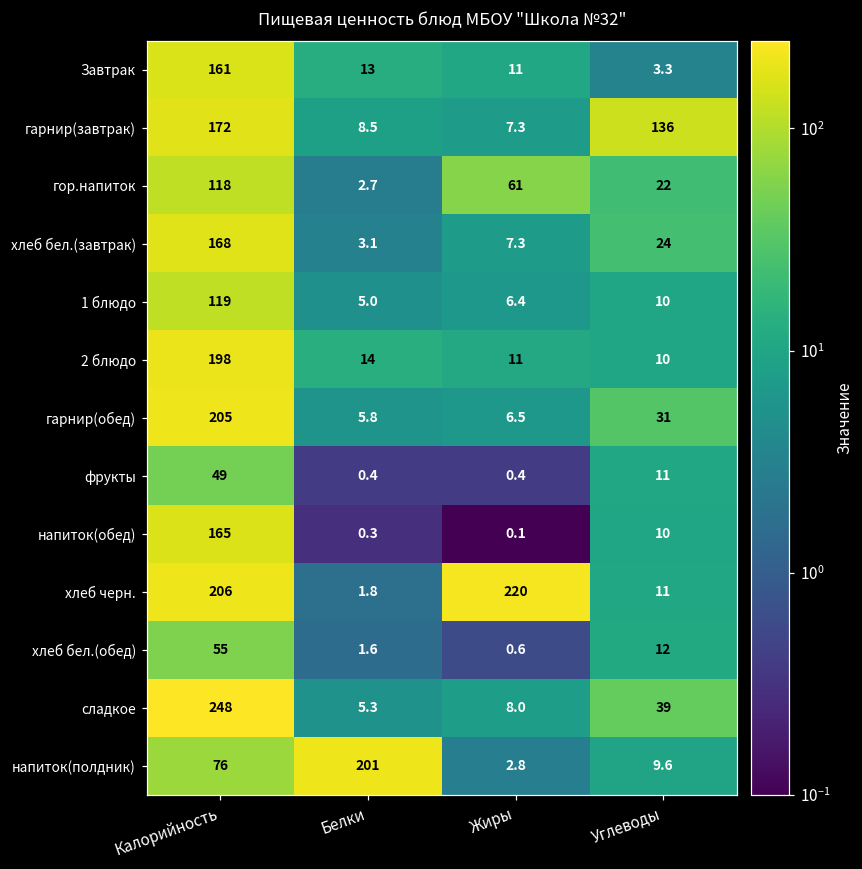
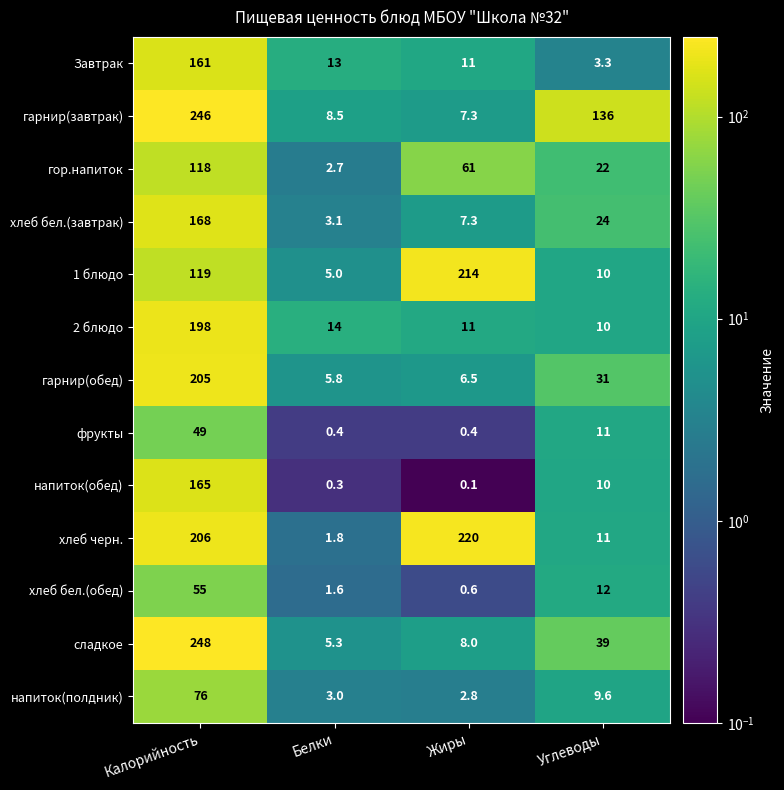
  {
    "Завтрак": {
      "Калорийность": 161,
      "Белки": 13,
      "Жиры": 11,
      "Углеводы": 3.3
    },
    "гарнир(завтрак)": {
-     "Калорийность": 172,
+     "Калорийность": 246,
      "Белки": 8.5,
      "Жиры": 7.3,
      "Углеводы": 136
    },
    "гор.напиток": {
      "Калорийность": 118,
      "Белки": 2.7,
      "Жиры": 61,
      "Углеводы": 22
    },
    "хлеб бел.(завтрак)": {
      "Калорийность": 168,
      "Белки": 3.1,
      "Жиры": 7.3,
      "Углеводы": 24
    },
    "1 блюдо": {
      "Калорийность": 119,
      "Белки": 5.0,
-     "Жиры": 6.4,
+     "Жиры": 214,
      "Углеводы": 10
    },
    "2 блюдо": {
      "Калорийность": 198,
      "Белки": 14,
      "Жиры": 11,
      "Углеводы": 10
    },
    "гарнир(обед)": {
      "Калорийность": 205,
      "Белки": 5.8,
      "Жиры": 6.5,
      "Углеводы": 31
    },
    "фрукты": {
      "Калорийность": 49,
      "Белки": 0.4,
      "Жиры": 0.4,
      "Углеводы": 11
    },
    "напиток(обед)": {
      "Калорийность": 165,
      "Белки": 0.3,
      "Жиры": 0.1,
      "Углеводы": 10
    },
    "хлеб черн.": {
      "Калорийность": 206,
      "Белки": 1.8,
      "Жиры": 220,
      "Углеводы": 11
    },
    "хлеб бел.(обед)": {
      "Калорийность": 55,
      "Белки": 1.6,
      "Жиры": 0.6,
      "Углеводы": 12
    },
    "сладкое": {
      "Калорийность": 248,
      "Белки": 5.3,
      "Жиры": 8.0,
      "Углеводы": 39
    },
    "напиток(полдник)": {
      "Калорийность": 76,
-     "Белки": 201,
+     "Белки": 3.0,
      "Жиры": 2.8,
      "Углеводы": 9.6
    }
  }
